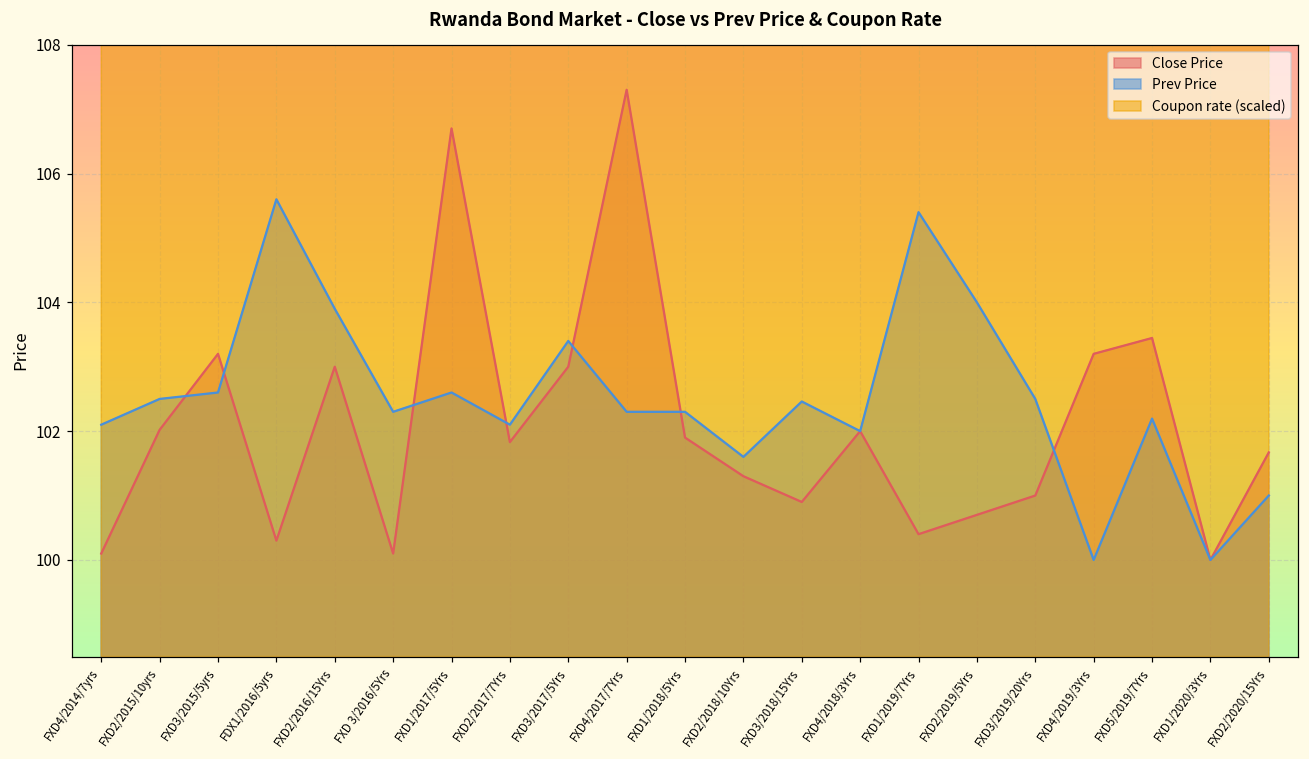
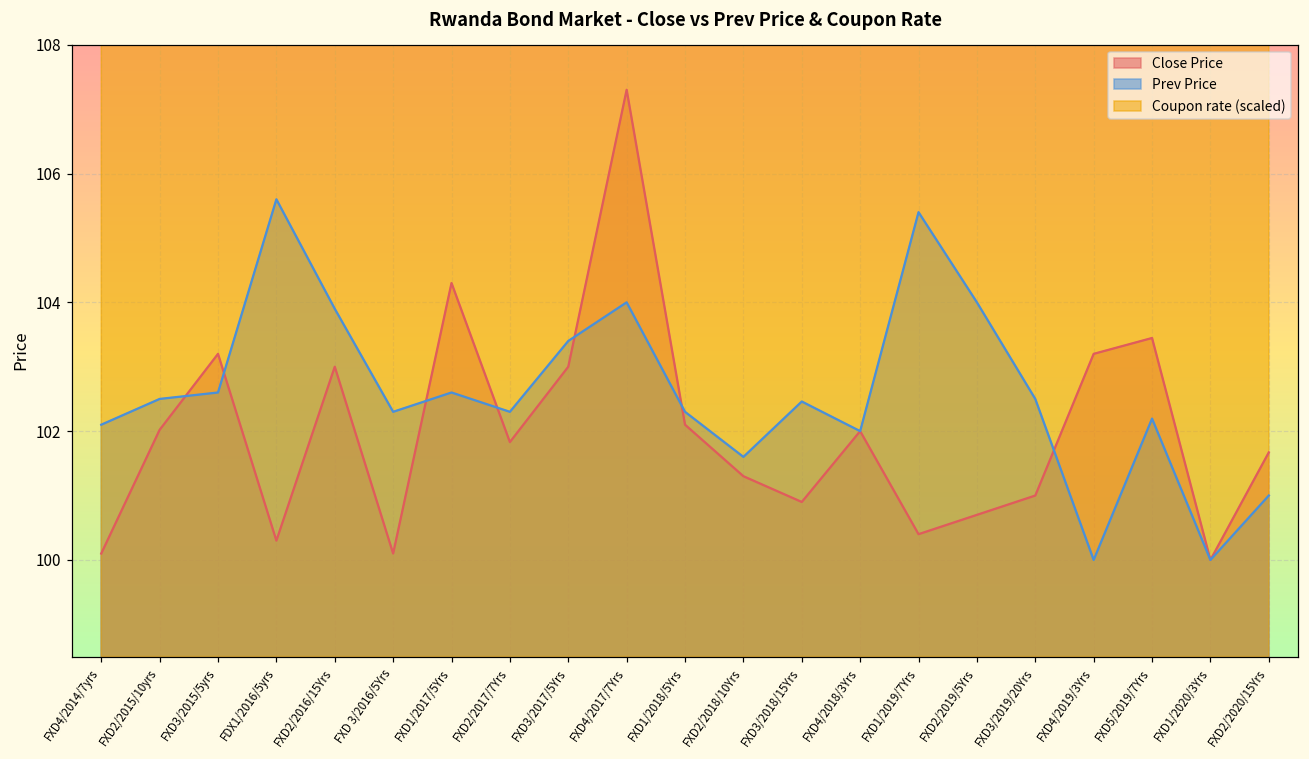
  {
    "Close Price": {
      "FXD4/2014/7yrs": 100.1,
      "FXD2/2015/10yrs": 102.0,
      "FXD3/2015/5yrs": 103.2,
      "FDX1/2016/5yrs": 100.3,
      "FXD2/2016/15Yrs": 103.0,
      "FXD 3/2016/5Yrs": 100.1,
-     "FXD1/2017/5Yrs": 106.7,
+     "FXD1/2017/5Yrs": 104.3,
      "FXD2/2017/7Yrs": 101.8,
      "FXD3/2017/5Yrs": 103.0,
      "FXD4/2017/7Yrs": 107.3,
-     "FXD1/2018/5Yrs": 101.9,
+     "FXD1/2018/5Yrs": 102.1,
      "FXD2/2018/10Yrs": 101.3,
      "FXD3/2018/15Yrs": 100.9,
      "FXD1/2019/7Yrs": 100.4,
      "FXD2/2019/5Yrs": 100.7,
      "FXD3/2019/20Yrs": 101.0,
      "FXD4/2019/3Yrs": 103.2,
      "FXD5/2019/7Yrs": 103.4,
      "FXD2/2020/15Yrs": 101.7
    },
    "Prev Price": {
      "FXD4/2014/7yrs": 102.1,
      "FXD2/2015/10yrs": 102.5,
      "FXD3/2015/5yrs": 102.6,
      "FDX1/2016/5yrs": 105.6,
      "FXD2/2016/15Yrs": 103.9,
      "FXD 3/2016/5Yrs": 102.3,
      "FXD1/2017/5Yrs": 102.6,
-     "FXD2/2017/7Yrs": 102.1,
+     "FXD2/2017/7Yrs": 102.3,
      "FXD3/2017/5Yrs": 103.4,
-     "FXD4/2017/7Yrs": 102.3,
+     "FXD4/2017/7Yrs": 104.0,
      "FXD1/2018/5Yrs": 102.3,
      "FXD2/2018/10Yrs": 101.6,
      "FXD3/2018/15Yrs": 102.5,
      "FXD1/2019/7Yrs": 105.4,
      "FXD2/2019/5Yrs": 104.0,
      "FXD3/2019/20Yrs": 102.5,
      "FXD4/2019/3Yrs": 100.0,
      "FXD5/2019/7Yrs": 102.2,
      "FXD2/2020/15Yrs": 101.0
    }
  }
